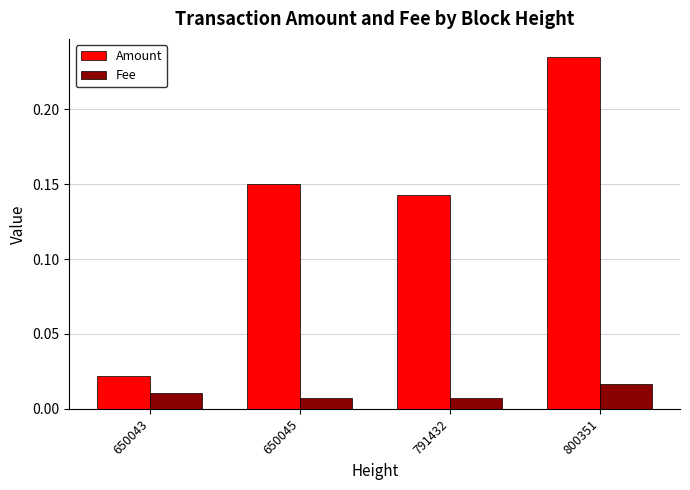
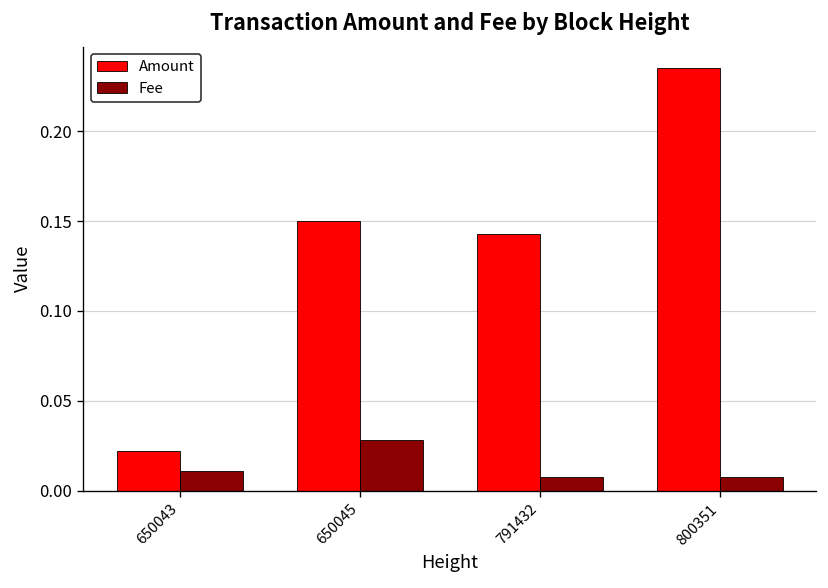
  {
    "Amount": {
      "650043": 0.022,
      "650045": 0.150,
      "791432": 0.143,
      "800351": 0.235
    },
    "Fee": {
      "650043": 0.011,
-     "650045": 0.007,
+     "650045": 0.028,
      "791432": 0.007,
-     "800351": 0.017
+     "800351": 0.007
    }
  }
